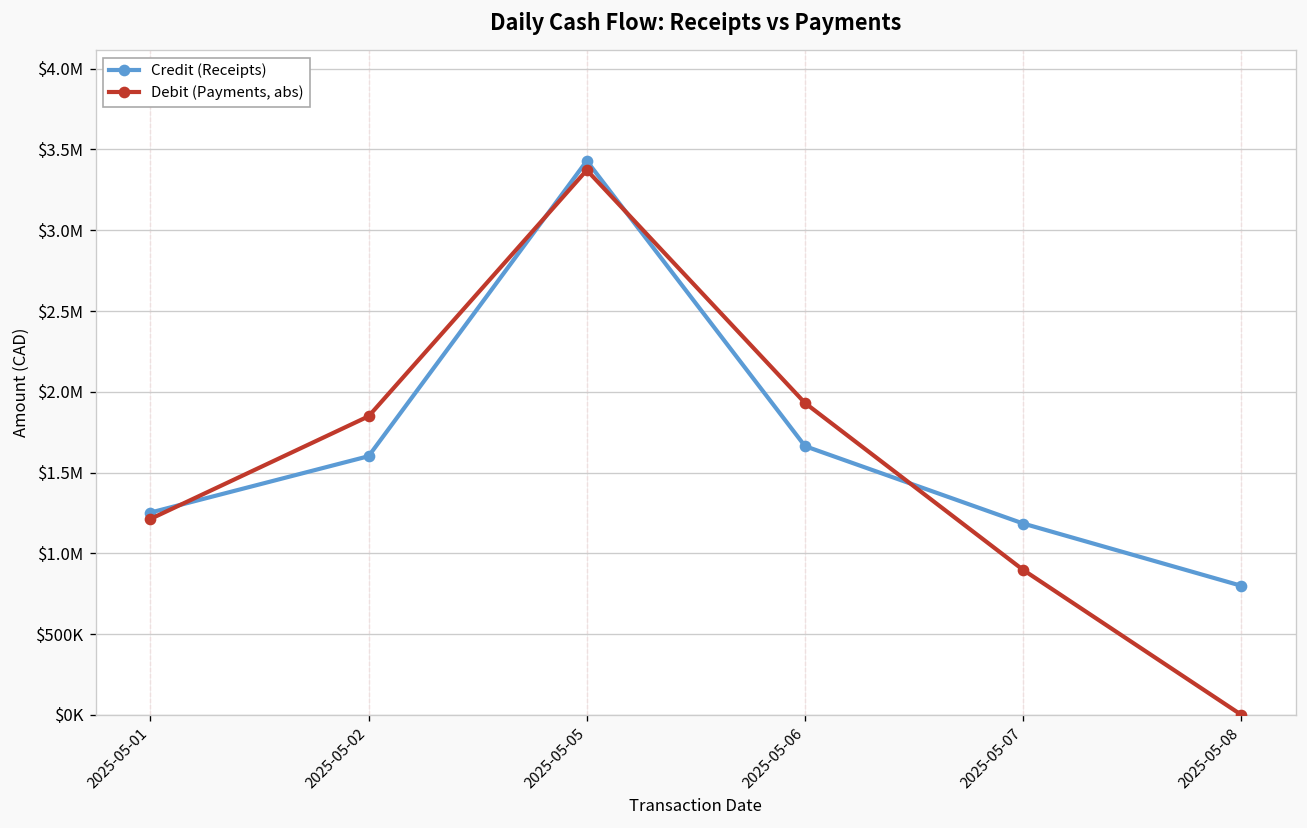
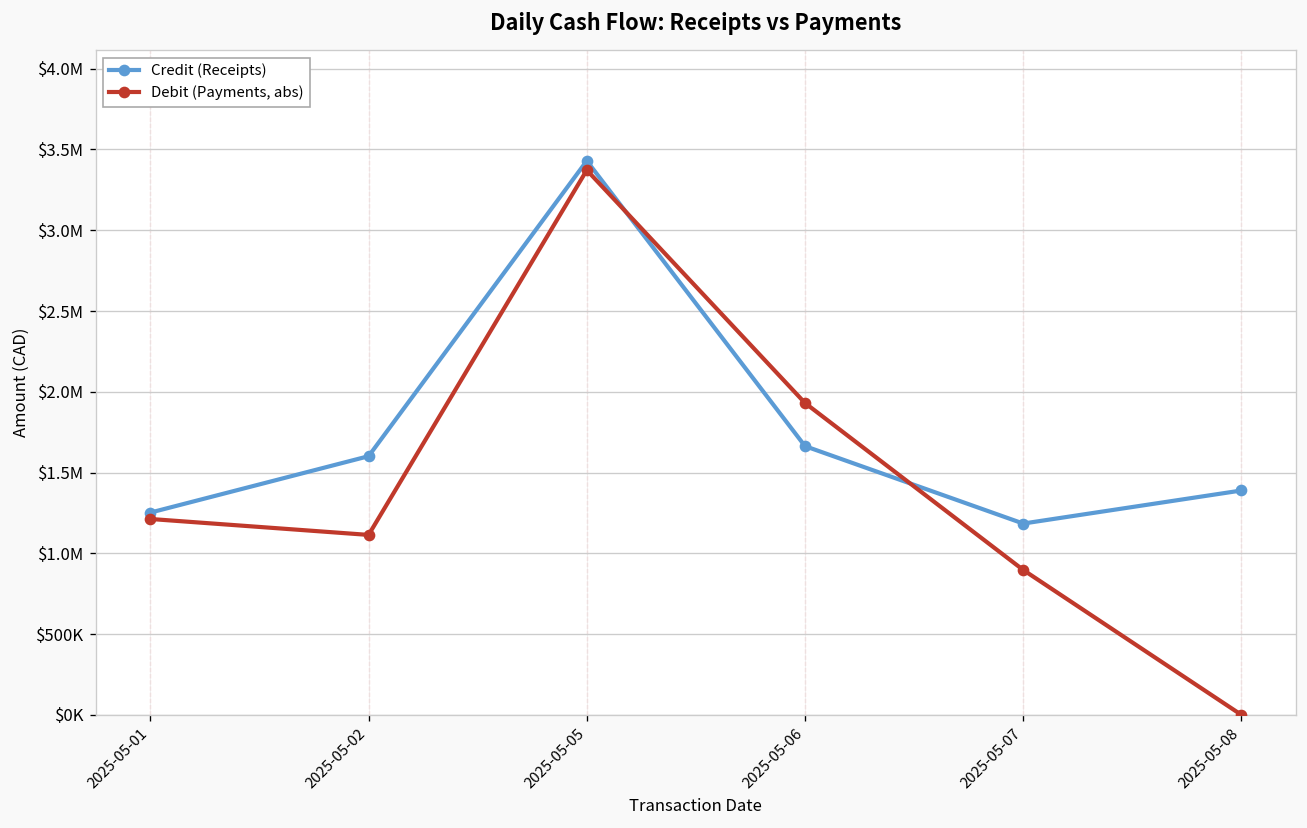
  {
    "Credit (Receipts)": {
      "2025-05-01": "$1250000",
      "2025-05-02": "$1600000",
      "2025-05-05": "$3430000",
      "2025-05-06": "$1660000",
      "2025-05-07": "$1180000",
-     "2025-05-08": "$800000"
+     "2025-05-08": "$1390000"
    },
    "Debit (Payments, abs)": {
      "2025-05-01": "$1210000",
-     "2025-05-02": "$1850000",
+     "2025-05-02": "$1110000",
      "2025-05-05": "$3370000",
      "2025-05-06": "$1930000",
      "2025-05-07": "$900000",
      "2025-05-08": "$0"
    }
  }
